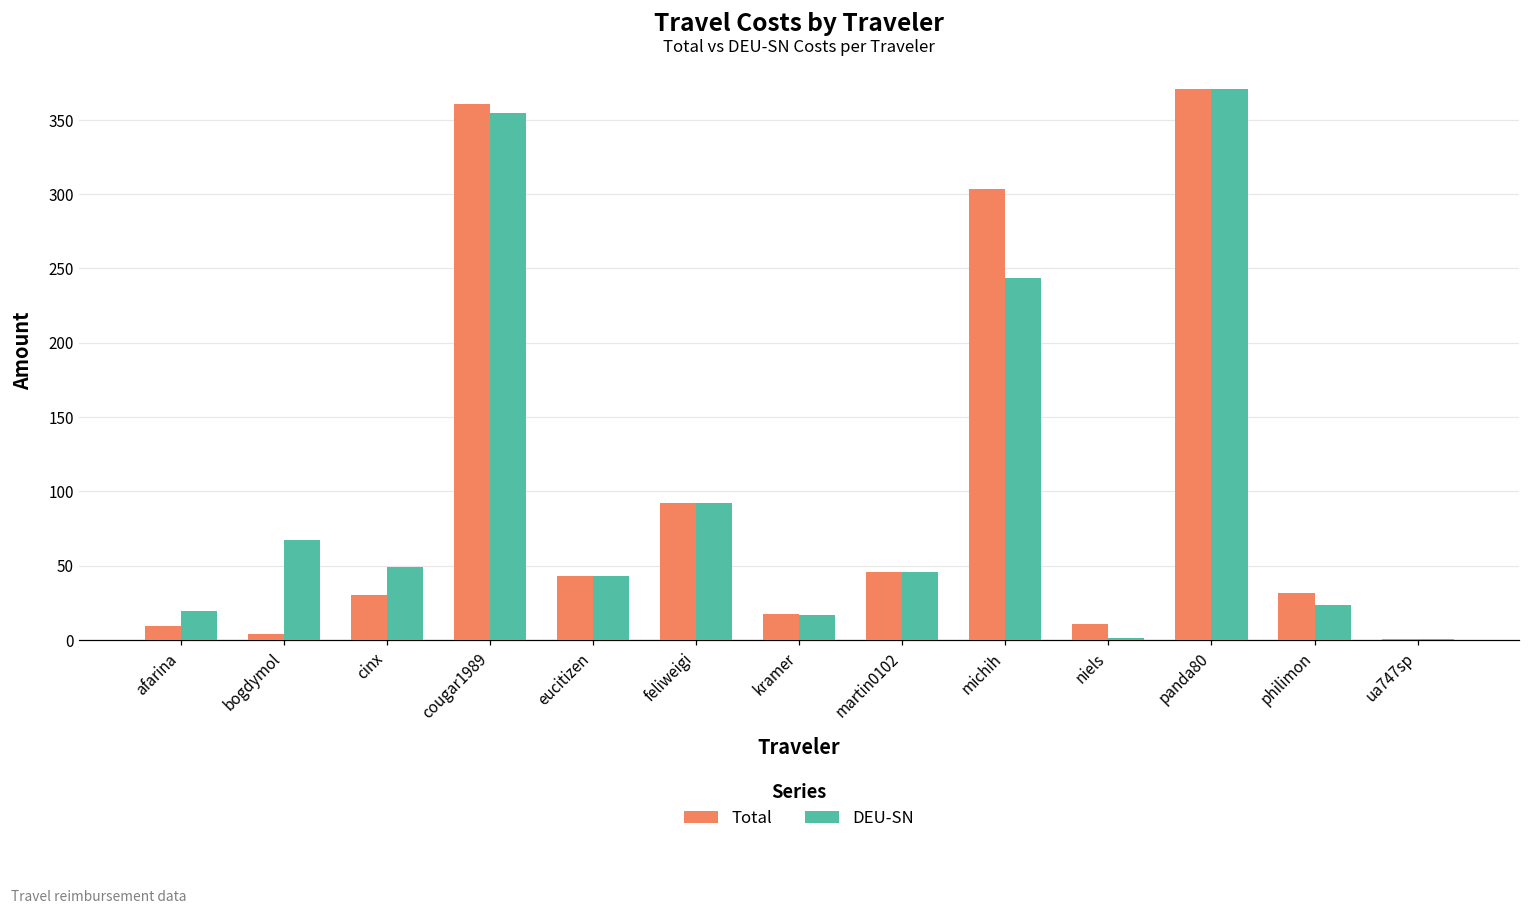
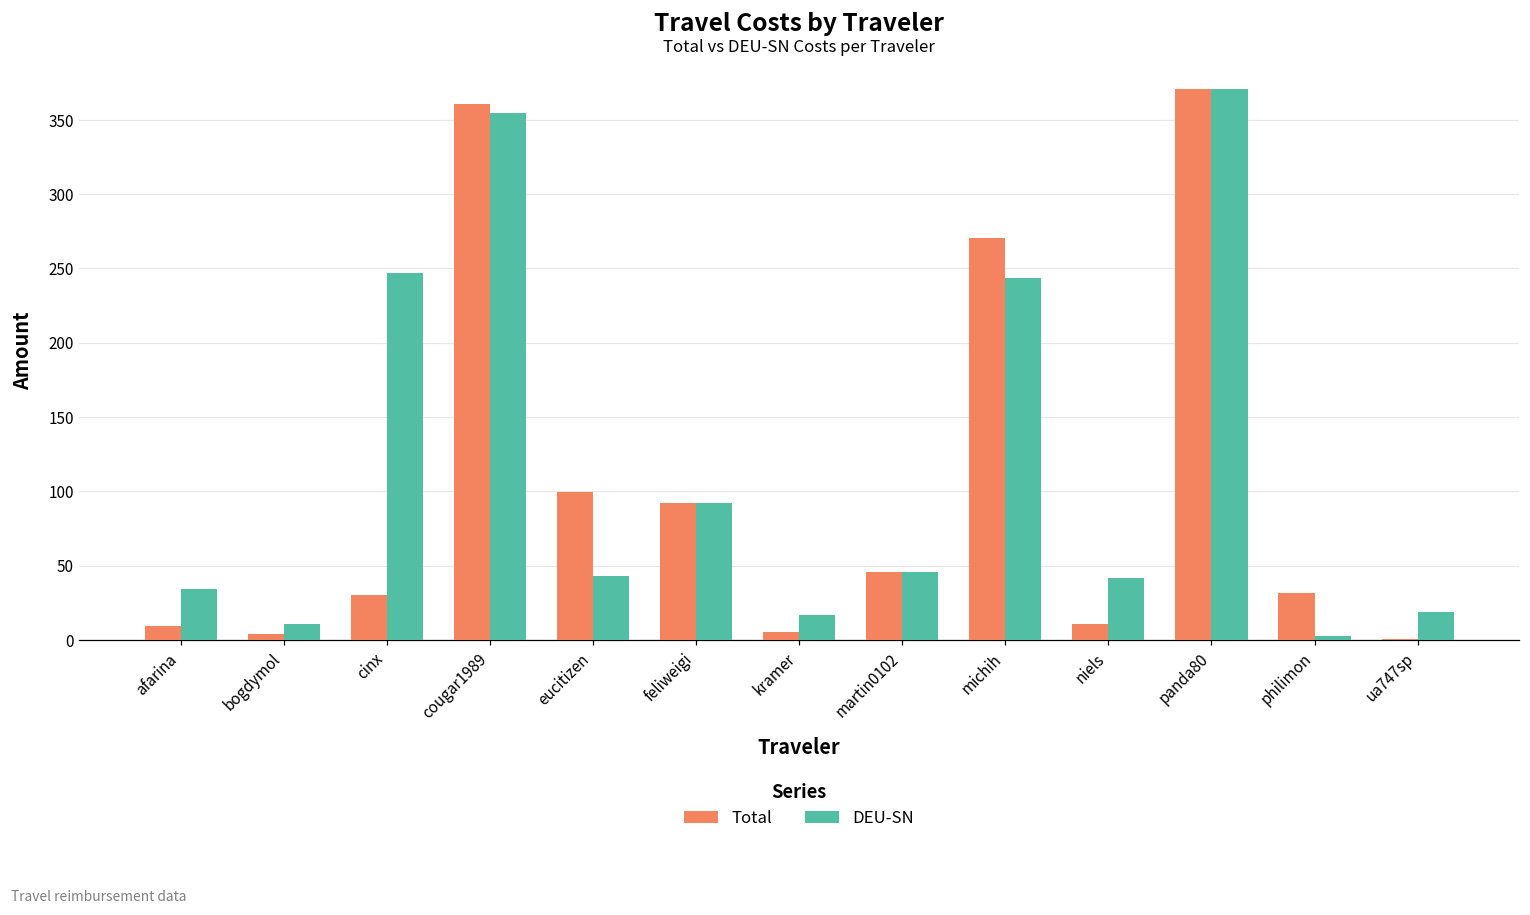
  {
    "Total": {
      "afarina": 10,
      "bogdymol": 4,
      "cinx": 30,
      "cougar1989": 361,
-     "eucitizen": 43,
+     "eucitizen": 100,
      "feliweigi": 92,
-     "kramer": 17,
+     "kramer": 5,
      "martin0102": 46,
-     "michih": 303,
+     "michih": 271,
      "niels": 11,
      "panda80": 371,
      "philimon": 32
    },
    "DEU-SN": {
-     "afarina": 19,
-     "bogdymol": 68,
-     "cinx": 49,
+     "afarina": 34,
+     "bogdymol": 11,
+     "cinx": 247,
      "cougar1989": 355,
      "eucitizen": 43,
      "feliweigi": 92,
      "kramer": 17,
      "martin0102": 46,
      "michih": 244,
-     "niels": 1,
+     "niels": 41,
      "panda80": 371,
-     "philimon": 23,
-     "ua747sp": 1
+     "philimon": 2,
+     "ua747sp": 19
    }
  }
